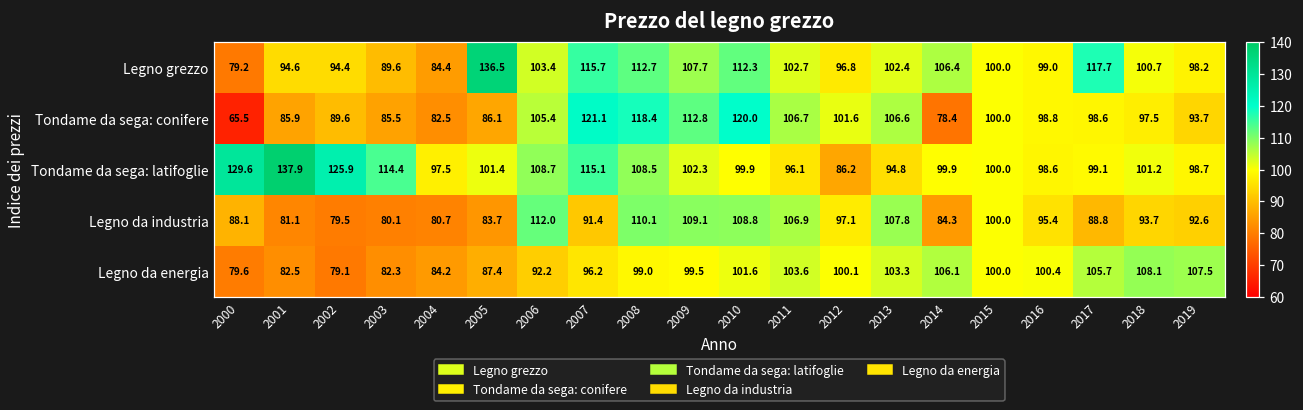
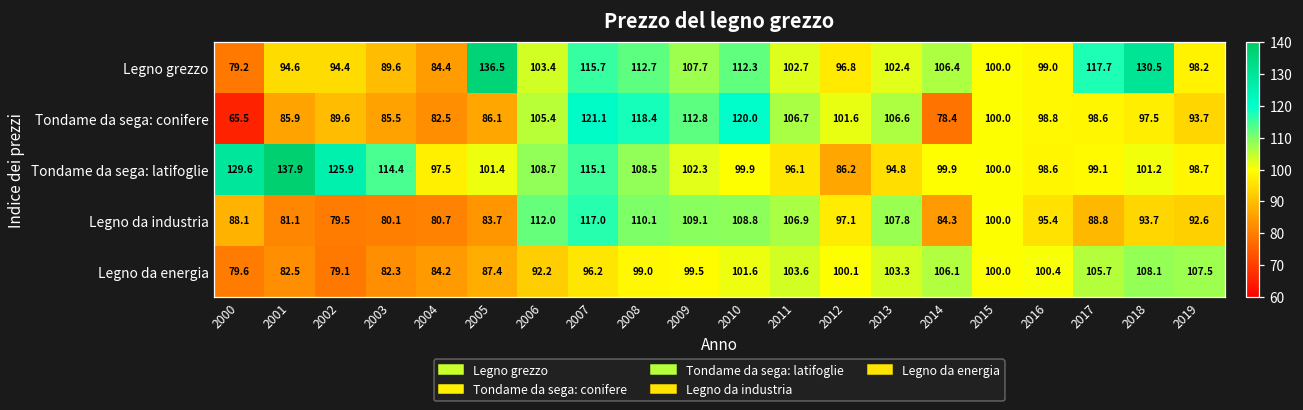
  {
    "Legno grezzo": {
      "2000": 79.2,
      "2001": 94.6,
      "2002": 94.4,
      "2003": 89.6,
      "2004": 84.4,
      "2005": 136.5,
      "2006": 103.4,
      "2007": 115.7,
      "2008": 112.7,
      "2009": 107.7,
      "2010": 112.3,
      "2011": 102.7,
      "2012": 96.8,
      "2013": 102.4,
      "2014": 106.4,
      "2015": 100.0,
      "2016": 99.0,
      "2017": 117.7,
-     "2018": 100.7,
+     "2018": 130.5,
      "2019": 98.2
    },
    "Tondame da sega: conifere": {
      "2000": 65.5,
      "2001": 85.9,
      "2002": 89.6,
      "2003": 85.5,
      "2004": 82.5,
      "2005": 86.1,
      "2006": 105.4,
      "2007": 121.1,
      "2008": 118.4,
      "2009": 112.8,
      "2010": 120.0,
      "2011": 106.7,
      "2012": 101.6,
      "2013": 106.6,
      "2014": 78.4,
      "2015": 100.0,
      "2016": 98.8,
      "2017": 98.6,
      "2018": 97.5,
      "2019": 93.7
    },
    "Tondame da sega: latifoglie": {
      "2000": 129.6,
      "2001": 137.9,
      "2002": 125.9,
      "2003": 114.4,
      "2004": 97.5,
      "2005": 101.4,
      "2006": 108.7,
      "2007": 115.1,
      "2008": 108.5,
      "2009": 102.3,
      "2010": 99.9,
      "2011": 96.1,
      "2012": 86.2,
      "2013": 94.8,
      "2014": 99.9,
      "2015": 100.0,
      "2016": 98.6,
      "2017": 99.1,
      "2018": 101.2,
      "2019": 98.7
    },
    "Legno da industria": {
      "2000": 88.1,
      "2001": 81.1,
      "2002": 79.5,
      "2003": 80.1,
      "2004": 80.7,
      "2005": 83.7,
      "2006": 112.0,
-     "2007": 91.4,
+     "2007": 117.0,
      "2008": 110.1,
      "2009": 109.1,
      "2010": 108.8,
      "2011": 106.9,
      "2012": 97.1,
      "2013": 107.8,
      "2014": 84.3,
      "2015": 100.0,
      "2016": 95.4,
      "2017": 88.8,
      "2018": 93.7,
      "2019": 92.6
    },
    "Legno da energia": {
      "2000": 79.6,
      "2001": 82.5,
      "2002": 79.1,
      "2003": 82.3,
      "2004": 84.2,
      "2005": 87.4,
      "2006": 92.2,
      "2007": 96.2,
      "2008": 99.0,
      "2009": 99.5,
      "2010": 101.6,
      "2011": 103.6,
      "2012": 100.1,
      "2013": 103.3,
      "2014": 106.1,
      "2015": 100.0,
      "2016": 100.4,
      "2017": 105.7,
      "2018": 108.1,
      "2019": 107.5
    }
  }
